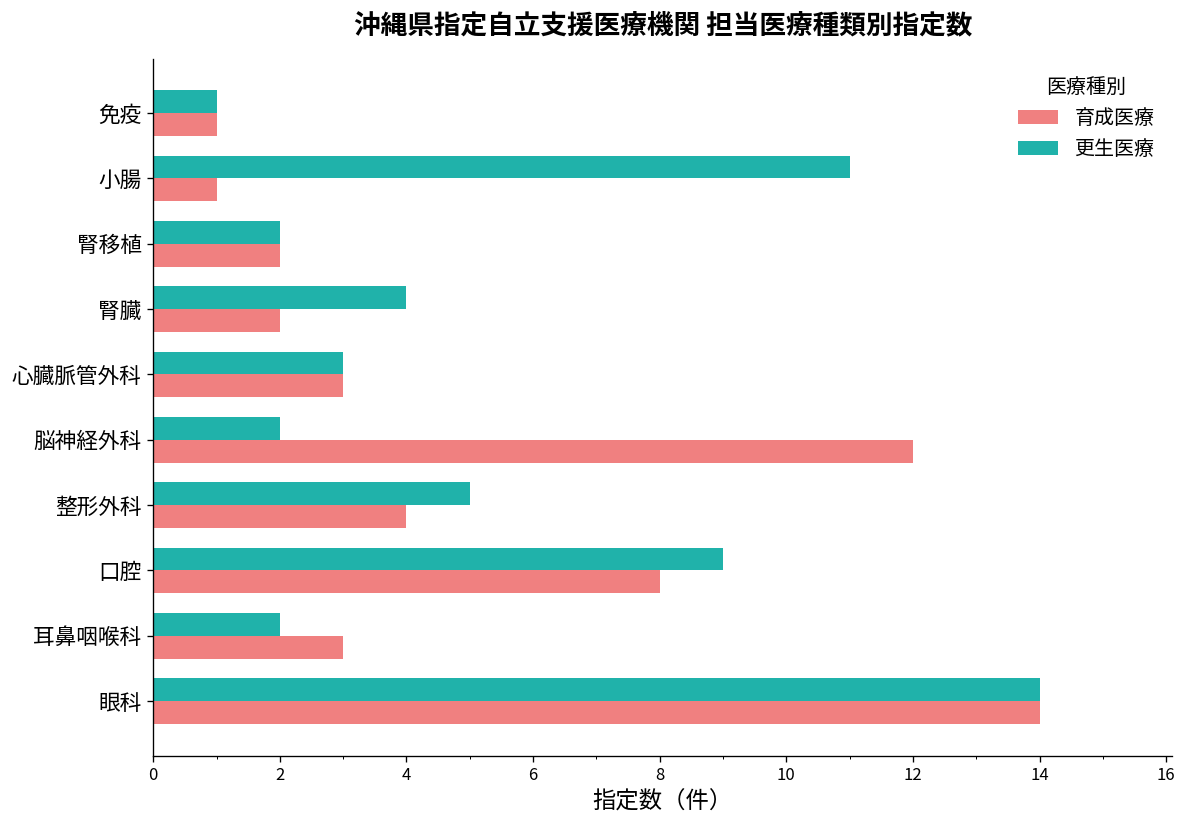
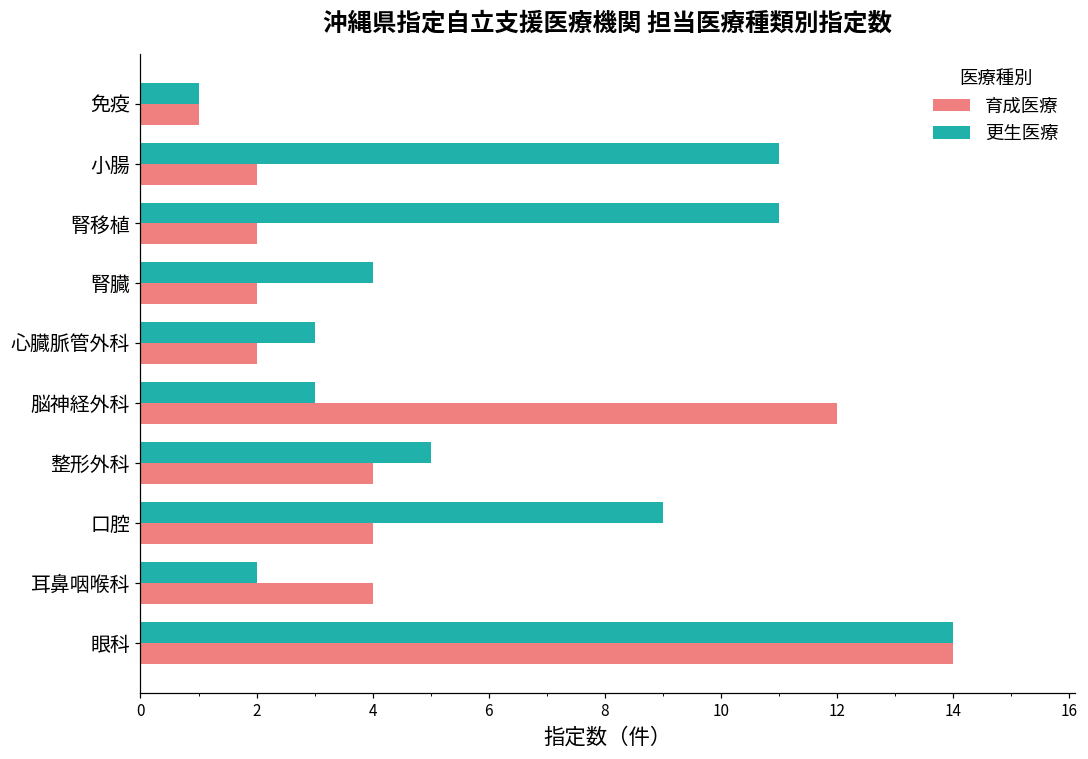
  {
    "育成医療": {
      "免疫": 1,
-     "小腸": 1,
+     "小腸": 2,
      "腎移植": 2,
      "腎臓": 2,
-     "心臓脈管外科": 3,
+     "心臓脈管外科": 2,
      "脳神経外科": 12,
      "整形外科": 4,
-     "口腔": 8,
-     "耳鼻咽喉科": 3,
+     "口腔": 4,
+     "耳鼻咽喉科": 4,
      "眼科": 14
    },
    "更生医療": {
      "免疫": 1,
      "小腸": 11,
-     "腎移植": 2,
+     "腎移植": 11,
      "腎臓": 4,
      "心臓脈管外科": 3,
-     "脳神経外科": 2,
+     "脳神経外科": 3,
      "整形外科": 5,
      "口腔": 9,
      "耳鼻咽喉科": 2,
      "眼科": 14
    }
  }
